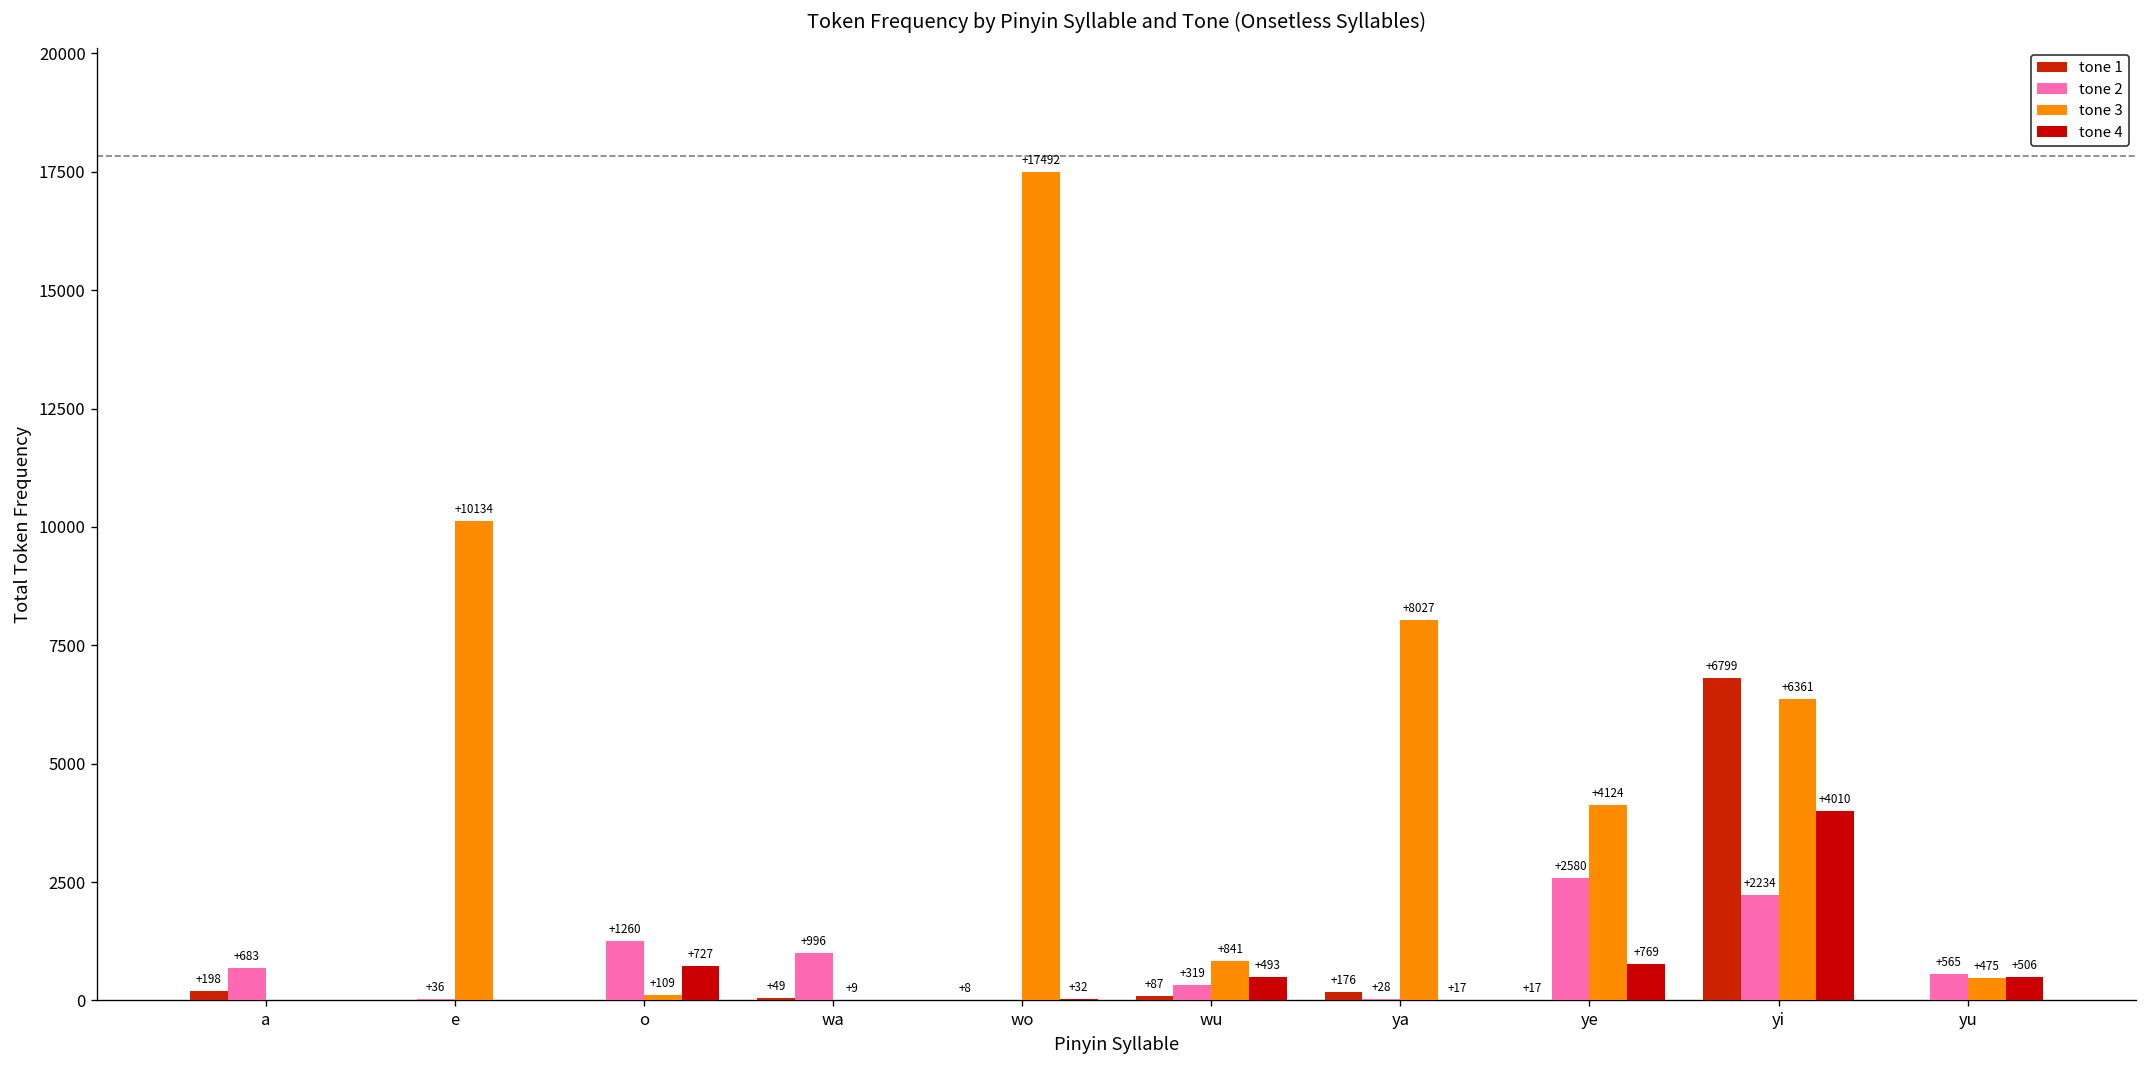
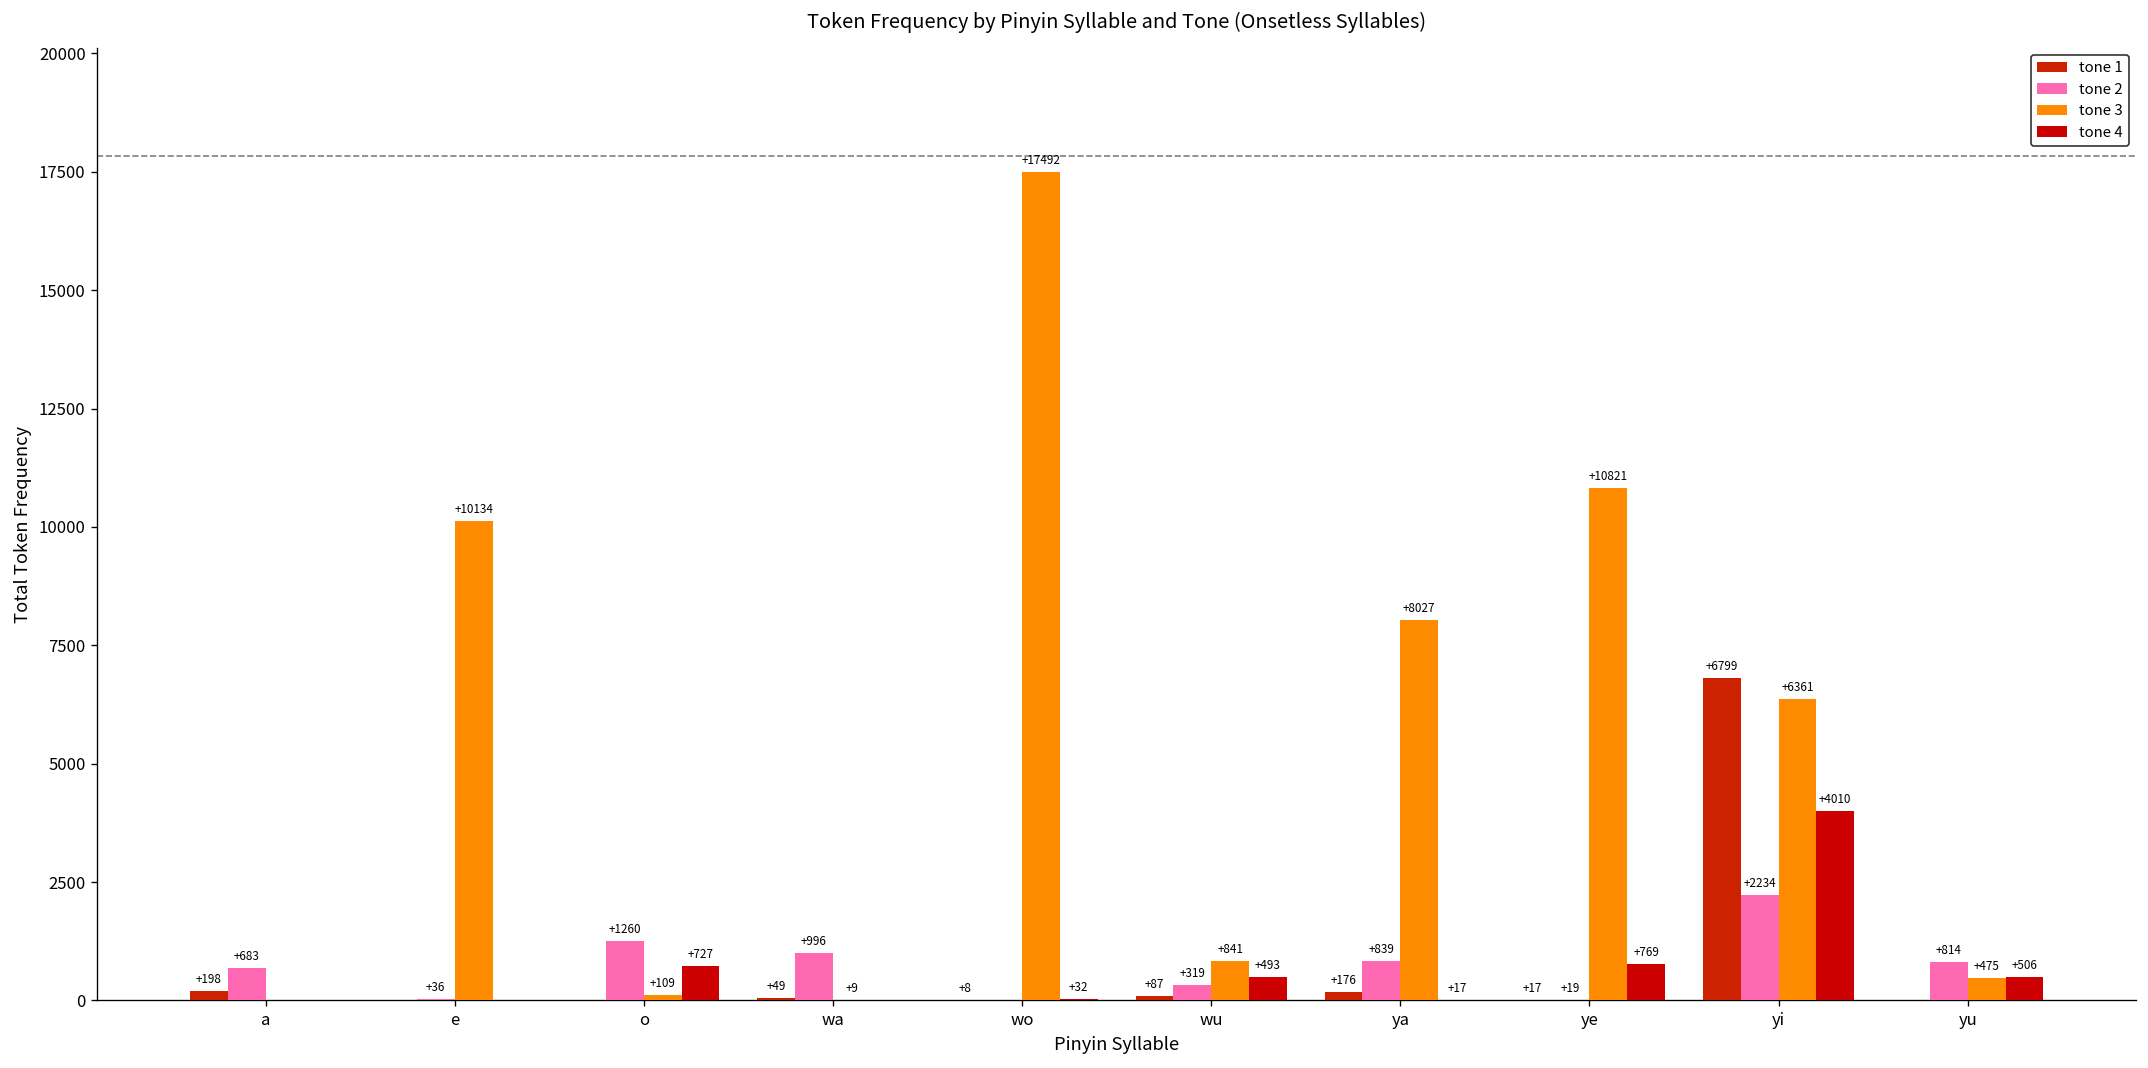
  {
    "tone 2": {
      "a": "+683",
      "e": "+36",
      "o": "+1260",
      "wa": "+996",
      "wu": "+319",
-     "ya": "+28",
-     "ye": "+2580",
+     "ya": "+839",
+     "ye": "+19",
      "yi": "+2234",
-     "yu": "+565"
+     "yu": "+814"
    },
    "tone 3": {
      "e": "+10134",
      "o": "+109",
      "wa": "+9",
      "wo": "+17492",
      "wu": "+841",
      "ya": "+8027",
-     "ye": "+4124",
+     "ye": "+10821",
      "yi": "+6361",
      "yu": "+475"
    }
  }
